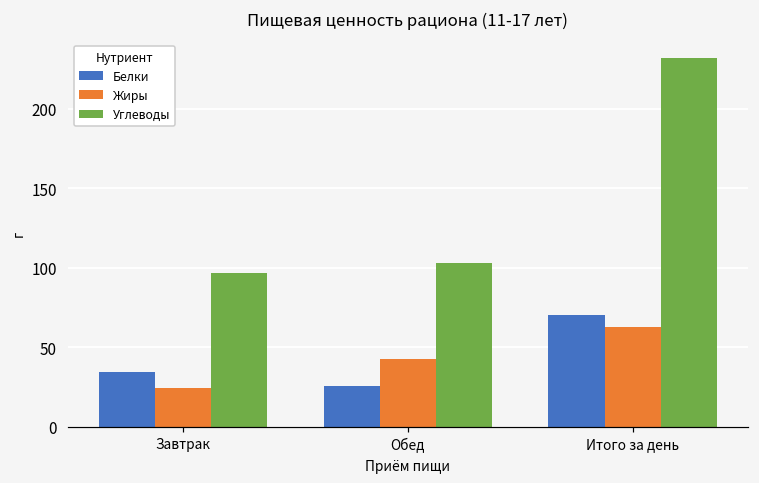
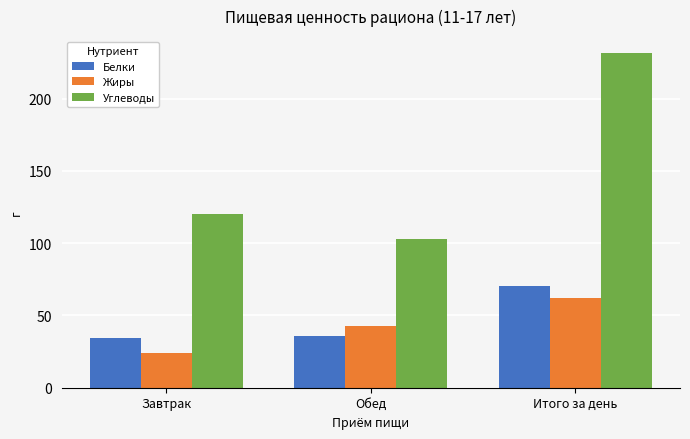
  {
    "Белки": {
      "Завтрак": 34,
-     "Обед": 26,
+     "Обед": 36,
      "Итого за день": 70
    },
    "Жиры": {
      "Завтрак": 24,
      "Обед": 42,
      "Итого за день": 62
    },
    "Углеводы": {
-     "Завтрак": 97,
+     "Завтрак": 120,
      "Обед": 103,
      "Итого за день": 232
    }
  }
